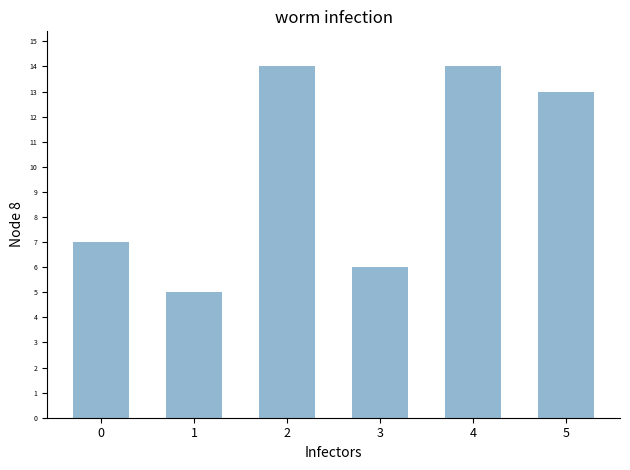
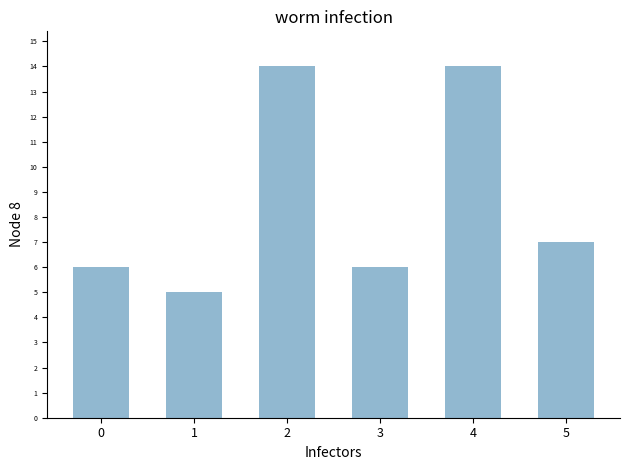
  {
-   "0": 7,
+   "0": 6,
    "1": 5,
    "2": 14,
    "3": 6,
    "4": 14,
-   "5": 13
+   "5": 7
  }
